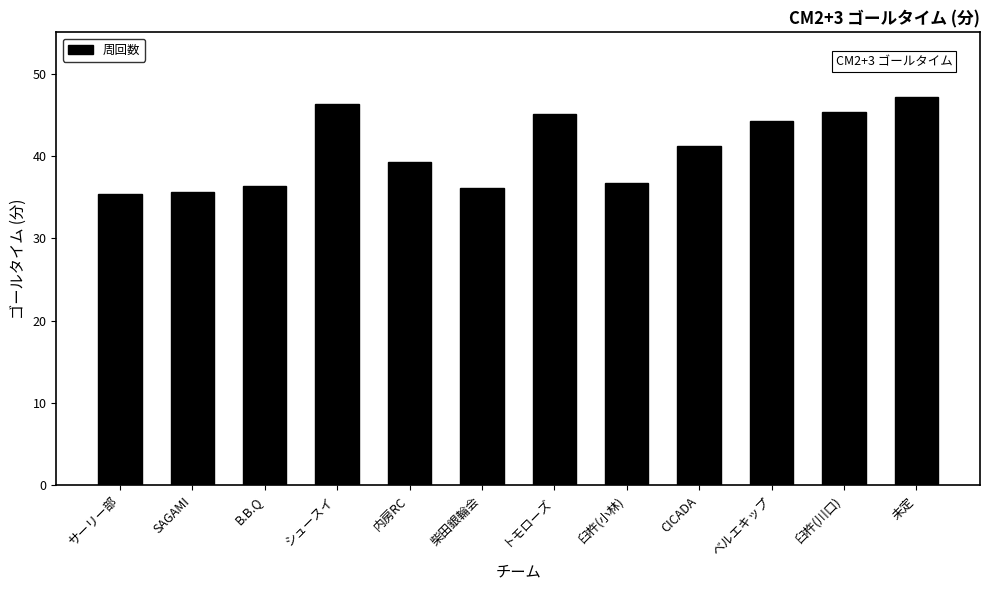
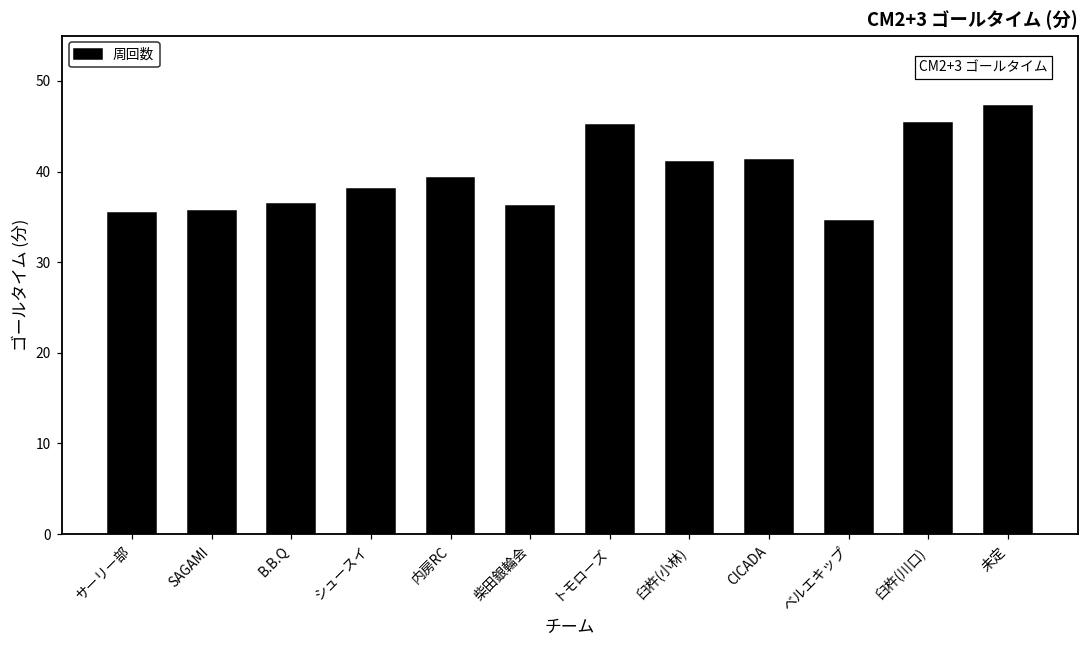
  {
    "サーリー部": 35,
    "SAGAMI": 36,
    "B.B.Q": 36,
-   "シュースイ": 46,
+   "シュースイ": 38,
    "内房RC": 39,
    "柴田銀輪会": 36,
    "トモローズ": 45,
-   "臼杵(小林)": 37,
+   "臼杵(小林)": 41,
    "CICADA": 41,
-   "ベルエキップ": 44,
+   "ベルエキップ": 35,
    "臼杵(川口)": 45,
    "未定": 47
  }
